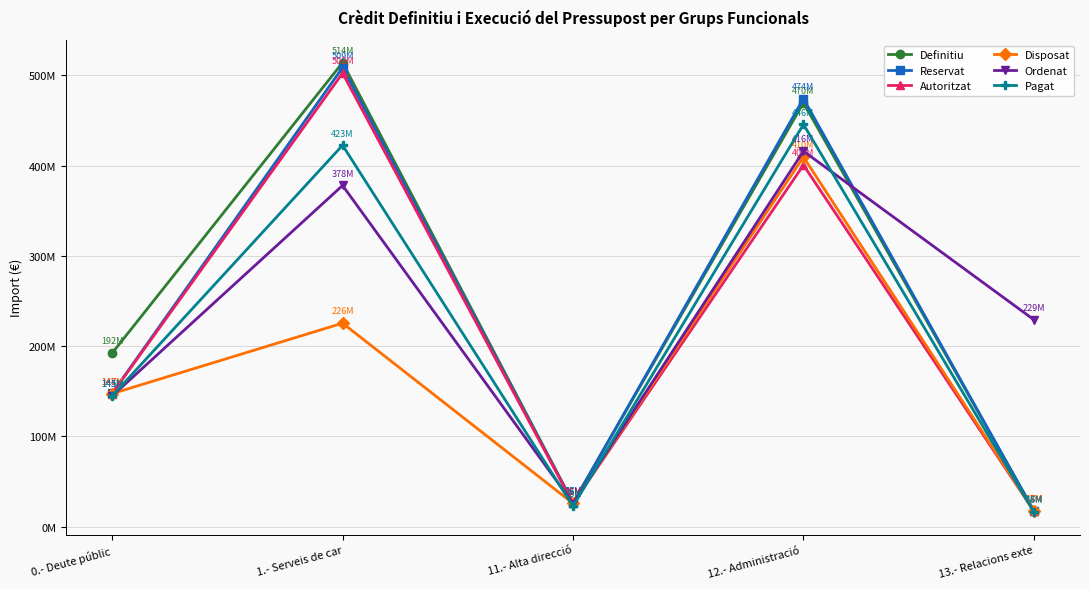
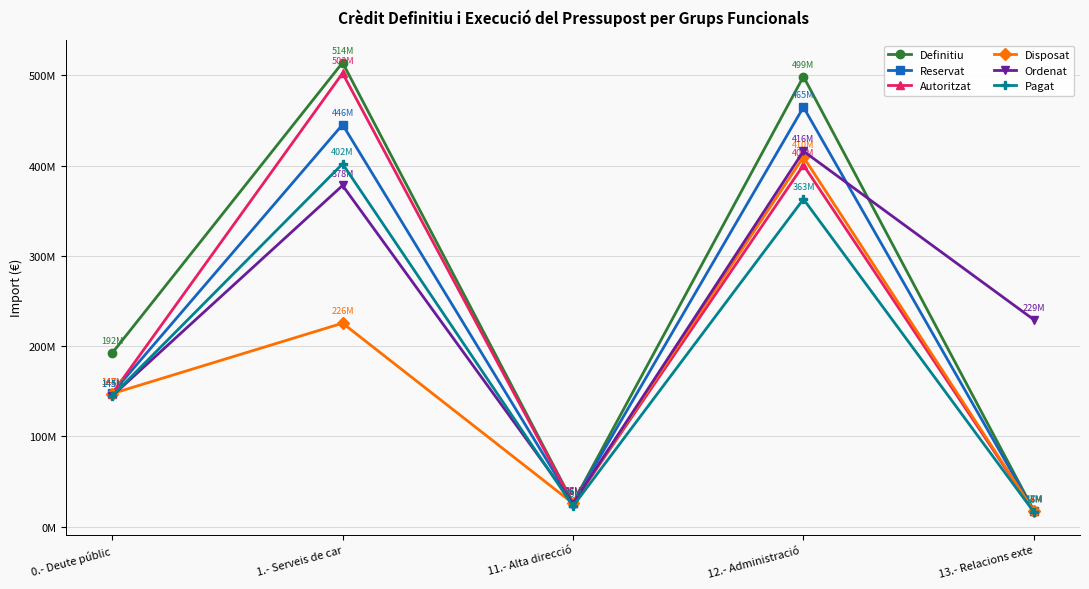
  {
    "Definitiu": {
      "0.- Deute públic": "192M",
      "1.- Serveis de car": "514M",
-     "12.- Administració": "470M"
+     "12.- Administració": "499M"
    },
    "Reservat": {
-     "1.- Serveis de car": "509M",
-     "12.- Administració": "474M"
+     "1.- Serveis de car": "446M",
+     "12.- Administració": "465M"
    },
    "Disposat": {
      "1.- Serveis de car": "226M"
    },
    "Ordenat": {
      "1.- Serveis de car": "378M",
      "13.- Relacions exte": "229M"
    },
    "Pagat": {
-     "1.- Serveis de car": "423M",
-     "12.- Administració": "446M"
+     "1.- Serveis de car": "402M",
+     "12.- Administració": "363M"
    }
  }
